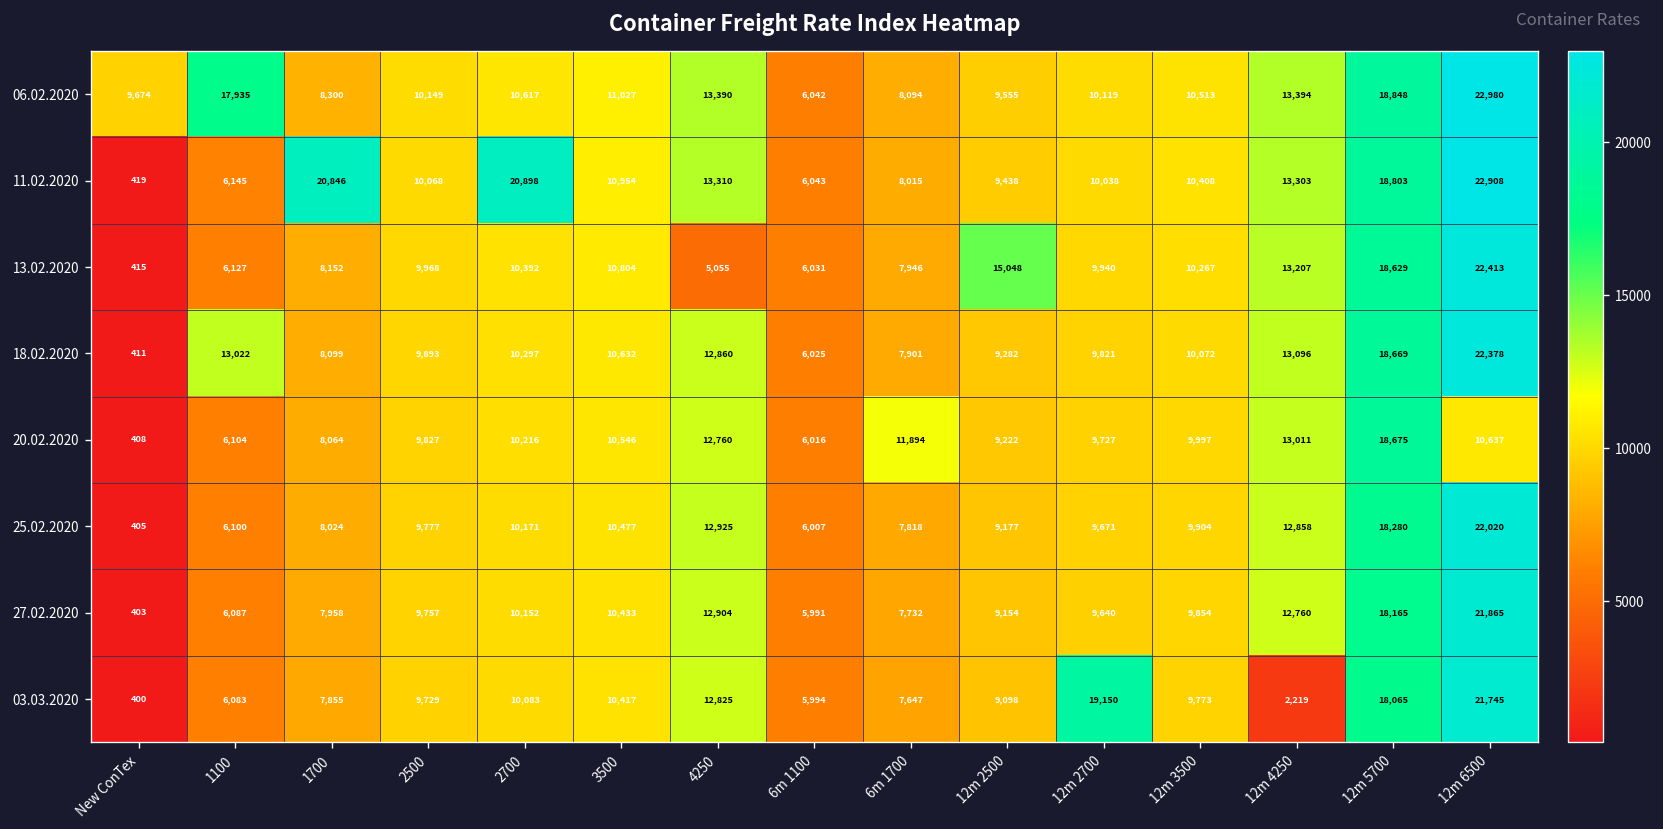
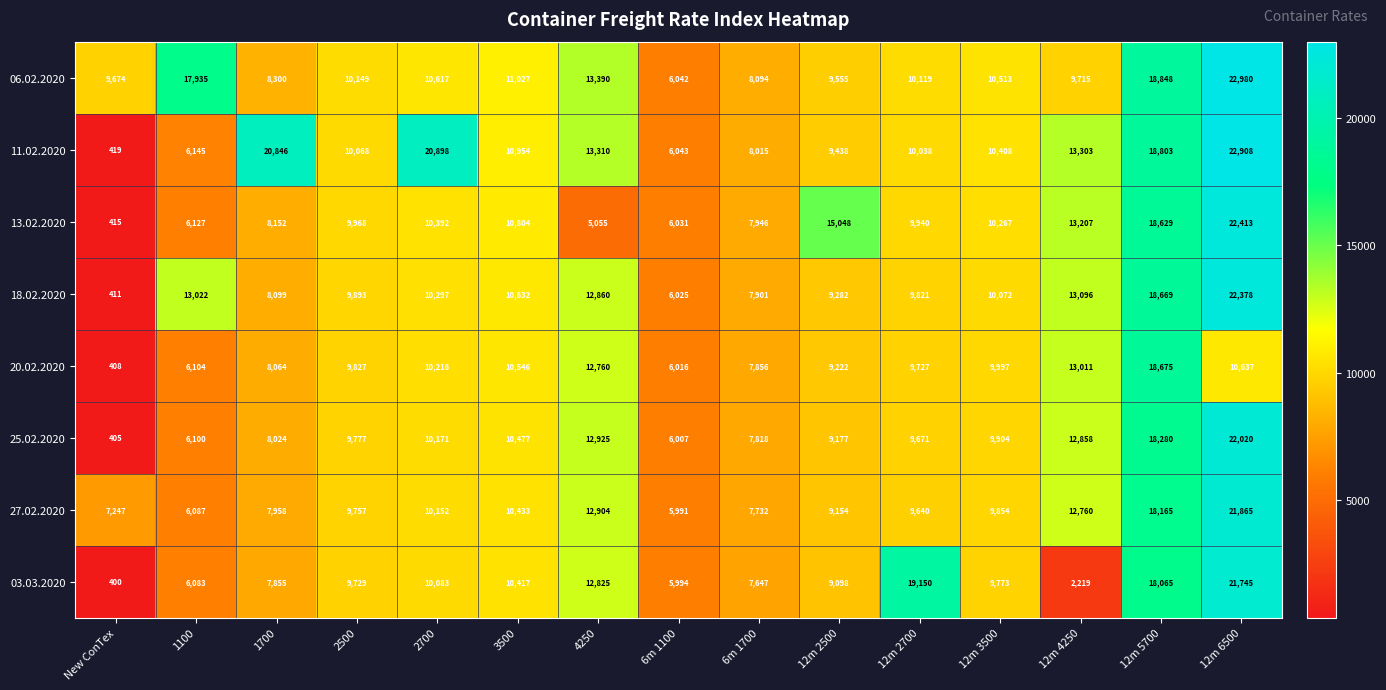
  {
    "06.02.2020": {
      "New ConTex": "9,674",
      "1100": "17,935",
      "1700": "8,300",
      "2500": "10,149",
      "2700": "10,617",
      "3500": "11,027",
      "4250": "13,390",
      "6m 1100": "6,042",
      "6m 1700": "8,094",
      "12m 2500": "9,555",
      "12m 2700": "10,119",
      "12m 3500": "10,513",
-     "12m 4250": "13,394",
+     "12m 4250": "9,715",
      "12m 5700": "18,848",
      "12m 6500": "22,980"
    },
    "11.02.2020": {
      "New ConTex": "419",
      "1100": "6,145",
      "1700": "20,846",
      "2500": "10,068",
      "2700": "20,898",
      "3500": "10,954",
      "4250": "13,310",
      "6m 1100": "6,043",
      "6m 1700": "8,015",
      "12m 2500": "9,438",
      "12m 2700": "10,038",
      "12m 3500": "10,408",
      "12m 4250": "13,303",
      "12m 5700": "18,803",
      "12m 6500": "22,908"
    },
    "13.02.2020": {
      "New ConTex": "415",
      "1100": "6,127",
      "1700": "8,152",
      "2500": "9,968",
      "2700": "10,392",
      "3500": "10,804",
      "4250": "5,055",
      "6m 1100": "6,031",
      "6m 1700": "7,946",
      "12m 2500": "15,048",
      "12m 2700": "9,940",
      "12m 3500": "10,267",
      "12m 4250": "13,207",
      "12m 5700": "18,629",
      "12m 6500": "22,413"
    },
    "18.02.2020": {
      "New ConTex": "411",
      "1100": "13,022",
      "1700": "8,099",
      "2500": "9,893",
      "2700": "10,297",
      "3500": "10,632",
      "4250": "12,860",
      "6m 1100": "6,025",
      "6m 1700": "7,901",
      "12m 2500": "9,282",
      "12m 2700": "9,821",
      "12m 3500": "10,072",
      "12m 4250": "13,096",
      "12m 5700": "18,669",
      "12m 6500": "22,378"
    },
    "20.02.2020": {
      "New ConTex": "408",
      "1100": "6,104",
      "1700": "8,064",
      "2500": "9,827",
      "2700": "10,216",
      "3500": "10,546",
      "4250": "12,760",
      "6m 1100": "6,016",
-     "6m 1700": "11,894",
+     "6m 1700": "7,856",
      "12m 2500": "9,222",
      "12m 2700": "9,727",
      "12m 3500": "9,997",
      "12m 4250": "13,011",
      "12m 5700": "18,675",
      "12m 6500": "10,637"
    },
    "25.02.2020": {
      "New ConTex": "405",
      "1100": "6,100",
      "1700": "8,024",
      "2500": "9,777",
      "2700": "10,171",
      "3500": "10,477",
      "4250": "12,925",
      "6m 1100": "6,007",
      "6m 1700": "7,818",
      "12m 2500": "9,177",
      "12m 2700": "9,671",
      "12m 3500": "9,904",
      "12m 4250": "12,858",
      "12m 5700": "18,280",
      "12m 6500": "22,020"
    },
    "27.02.2020": {
-     "New ConTex": "403",
+     "New ConTex": "7,247",
      "1100": "6,087",
      "1700": "7,958",
      "2500": "9,757",
      "2700": "10,152",
      "3500": "10,433",
      "4250": "12,904",
      "6m 1100": "5,991",
      "6m 1700": "7,732",
      "12m 2500": "9,154",
      "12m 2700": "9,640",
      "12m 3500": "9,854",
      "12m 4250": "12,760",
      "12m 5700": "18,165",
      "12m 6500": "21,865"
    },
    "03.03.2020": {
      "New ConTex": "400",
      "1100": "6,083",
      "1700": "7,855",
      "2500": "9,729",
      "2700": "10,083",
      "3500": "10,417",
      "4250": "12,825",
      "6m 1100": "5,994",
      "6m 1700": "7,647",
      "12m 2500": "9,098",
      "12m 2700": "19,150",
      "12m 3500": "9,773",
      "12m 4250": "2,219",
      "12m 5700": "18,065",
      "12m 6500": "21,745"
    }
  }
